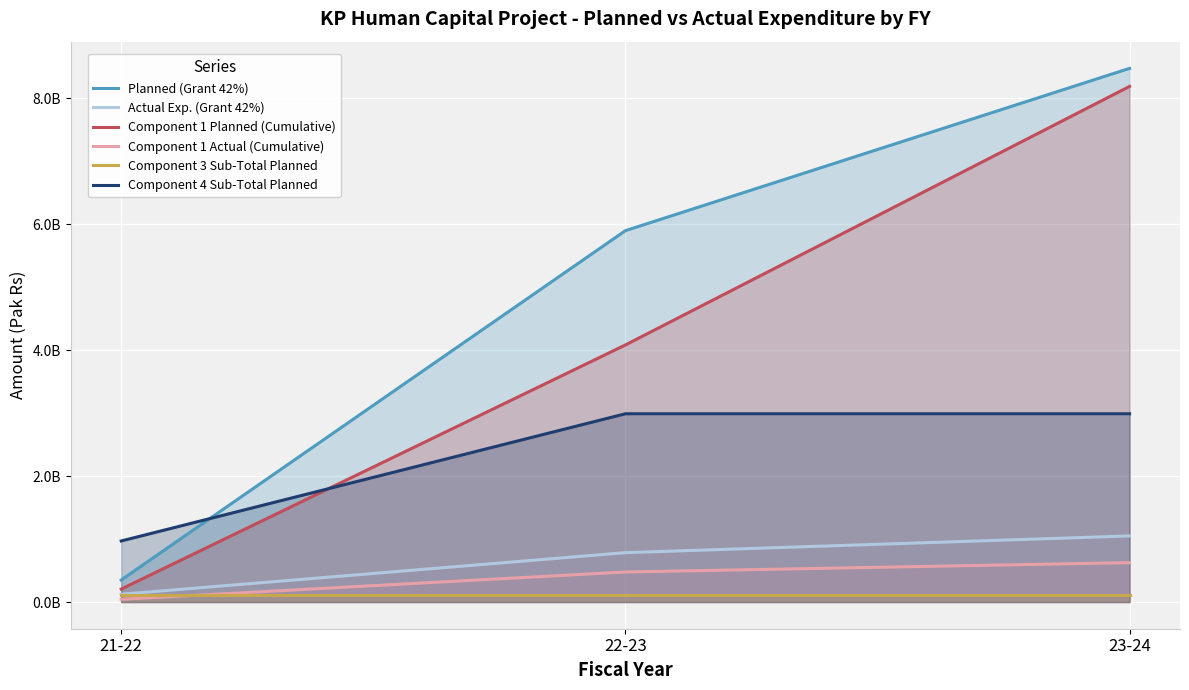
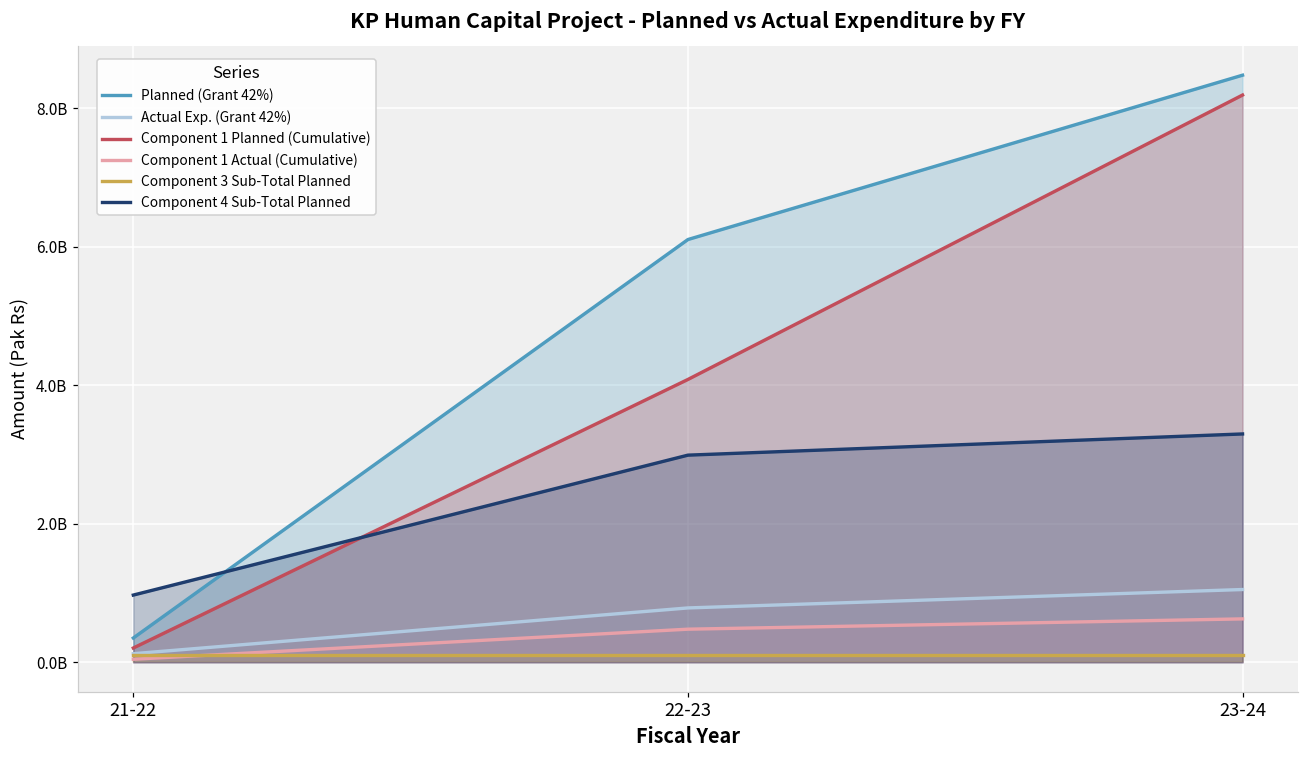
  {
    "Planned (Grant 42%)": {
      "21-22": 400000000,
-     "22-23": 5900000000,
+     "22-23": 6100000000,
      "23-24": 8500000000
    },
    "Actual Exp. (Grant 42%)": {
      "22-23": 800000000,
      "23-24": 1100000000
    },
    "Component 1 Planned (Cumulative)": {
      "21-22": 200000000,
      "22-23": 4100000000,
      "23-24": 8200000000
    },
    "Component 1 Actual (Cumulative)": {
      "21-22": 0,
      "22-23": 500000000,
      "23-24": 600000000
    },
    "Component 3 Sub-Total Planned": {
      "22-23": 100000000,
      "23-24": 100000000
    },
    "Component 4 Sub-Total Planned": {
      "21-22": 1000000000,
      "22-23": 3000000000,
-     "23-24": 3000000000
+     "23-24": 3300000000
    }
  }
